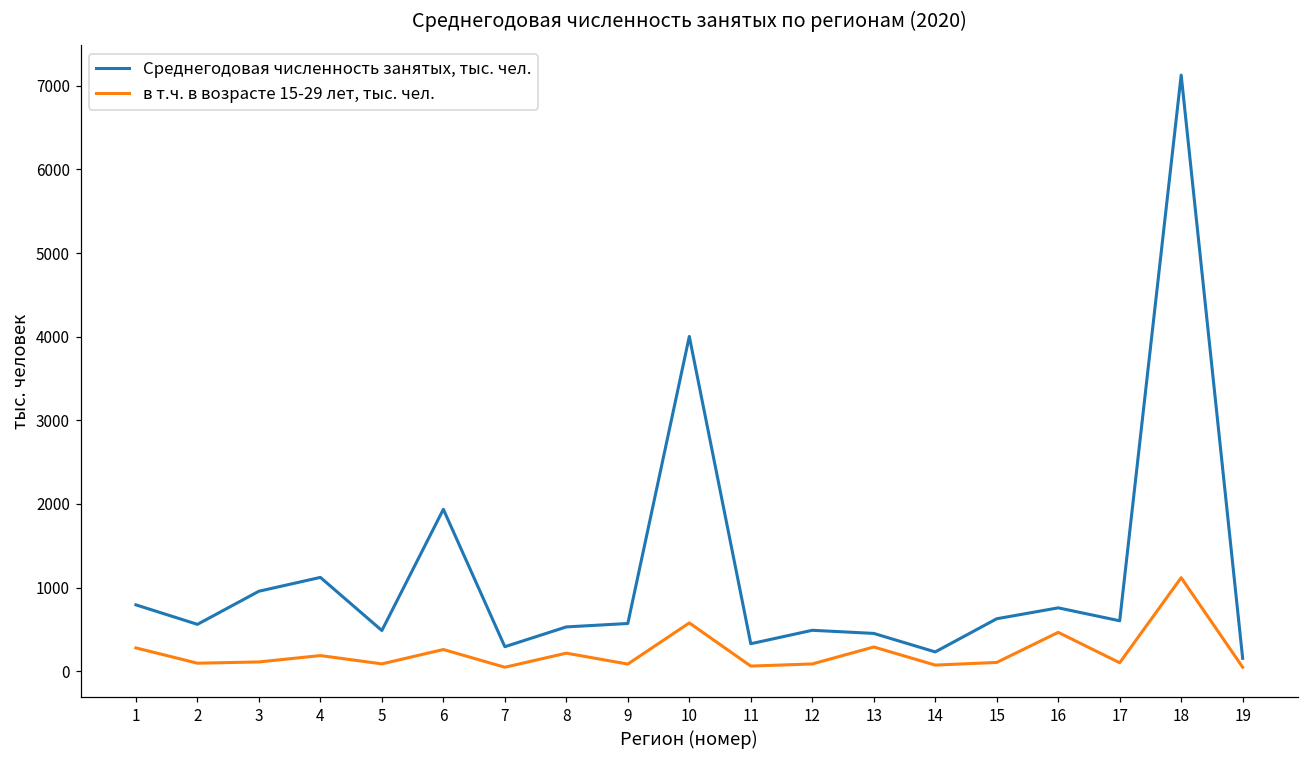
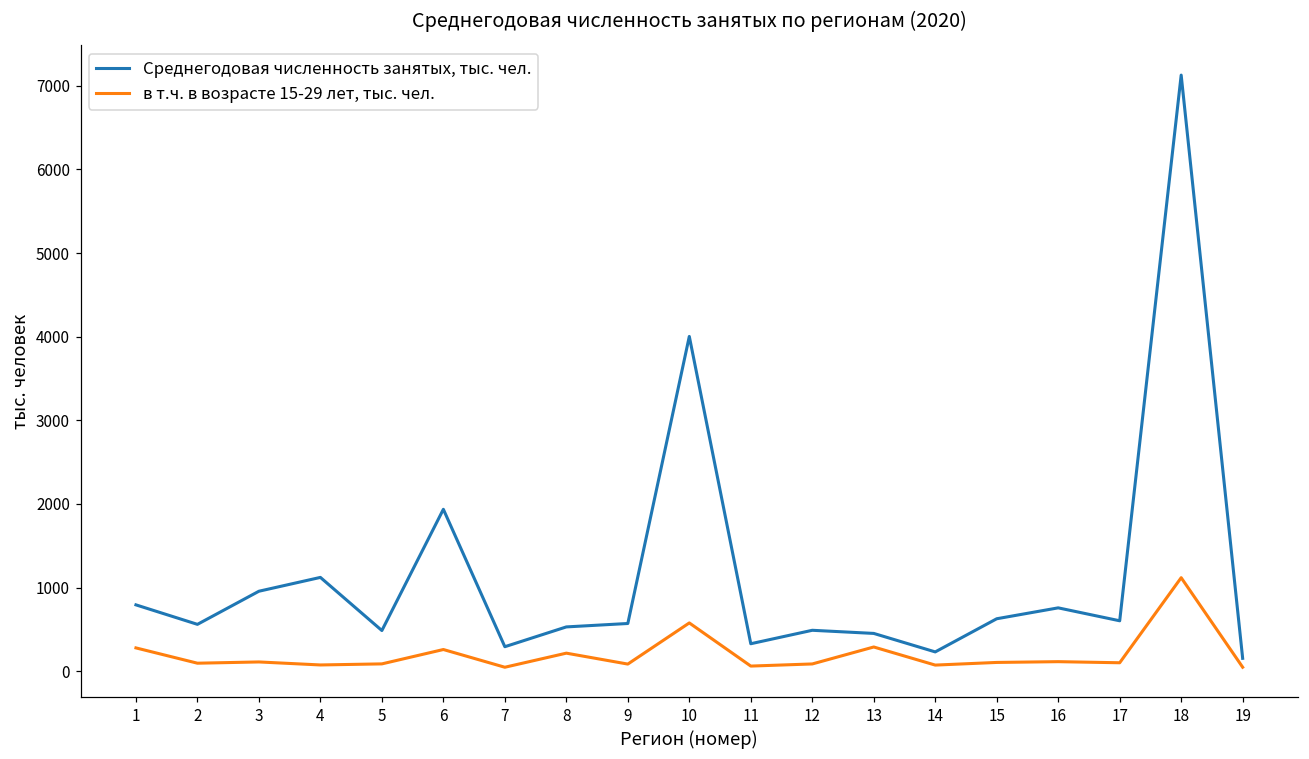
  {
    "Среднегодовая численность занятых, тыс. чел.": {
      "1": 800,
      "2": 600,
      "3": 1000,
      "4": 1100,
      "5": 500,
      "6": 1900,
      "7": 300,
      "8": 500,
      "9": 600,
      "10": 4000,
      "11": 300,
      "12": 500,
      "13": 500,
      "14": 200,
      "15": 600,
      "16": 800,
      "17": 600,
      "18": 7100,
      "19": 200
    },
    "в т.ч. в возрасте 15-29 лет, тыс. чел.": {
      "1": 300,
      "2": 100,
      "3": 100,
-     "4": 200,
+     "4": 100,
      "5": 100,
      "6": 300,
      "7": 0,
      "8": 200,
      "9": 100,
      "10": 600,
      "11": 100,
      "12": 100,
      "13": 300,
      "14": 100,
      "15": 100,
-     "16": 500,
+     "16": 100,
      "17": 100,
      "18": 1100,
      "19": 0
    }
  }
